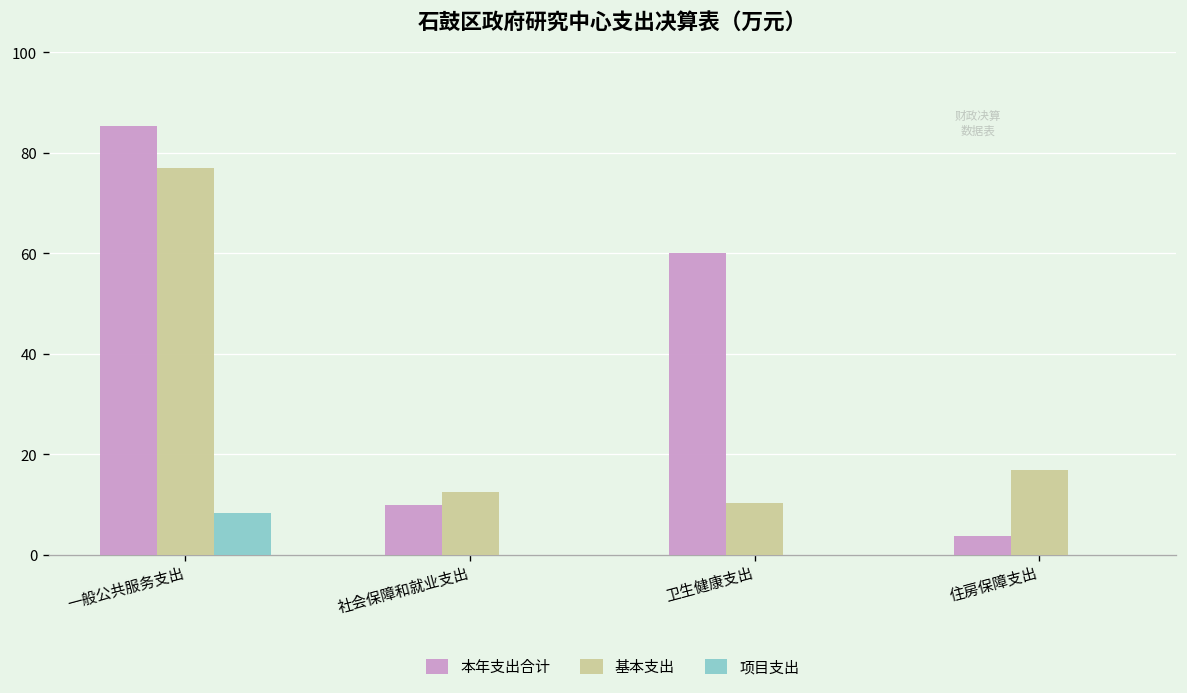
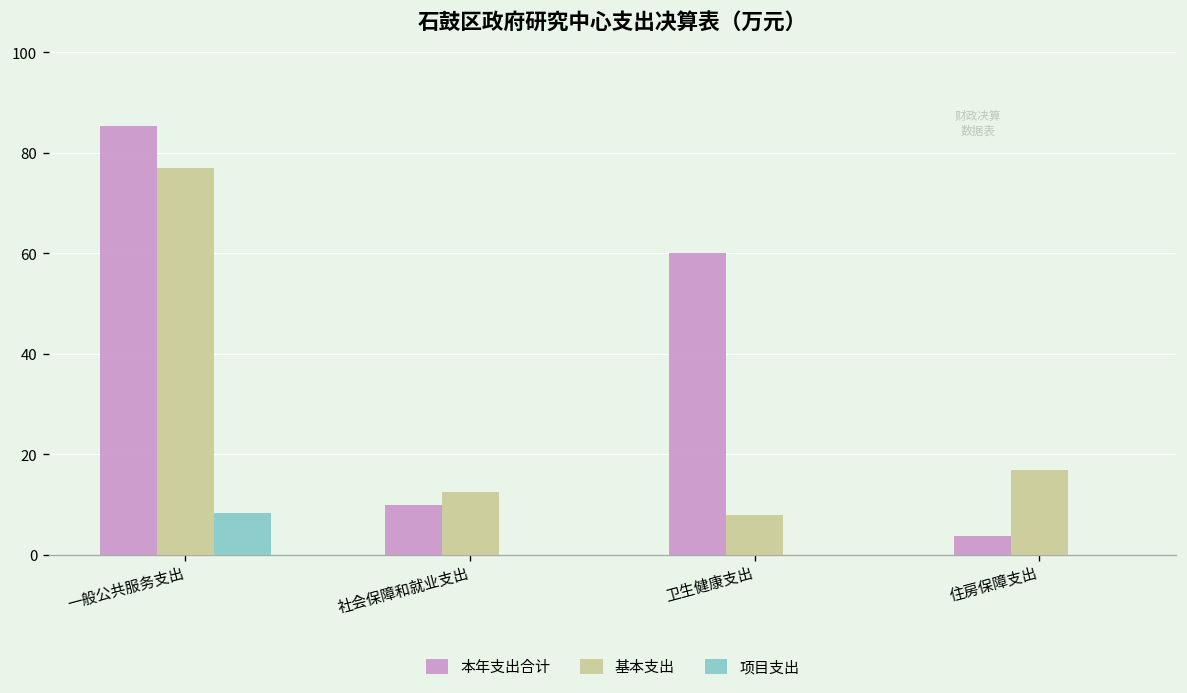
  {
    "本年支出合计": {
      "一般公共服务支出": 85,
      "社会保障和就业支出": 10,
      "卫生健康支出": 60,
      "住房保障支出": 4
    },
    "基本支出": {
      "一般公共服务支出": 77,
      "社会保障和就业支出": 13,
-     "卫生健康支出": 10,
+     "卫生健康支出": 8,
      "住房保障支出": 17
    },
    "项目支出": {
      "一般公共服务支出": 8,
      "社会保障和就业支出": 0,
      "卫生健康支出": 0,
      "住房保障支出": 0
    }
  }
